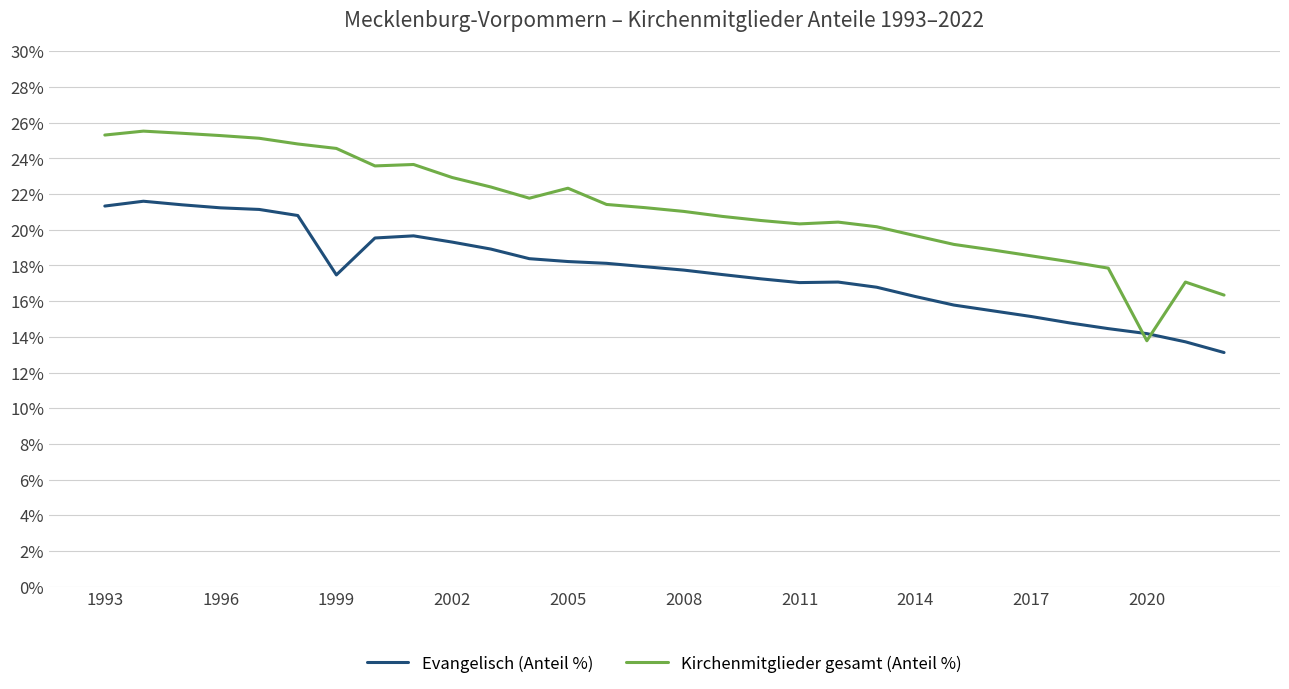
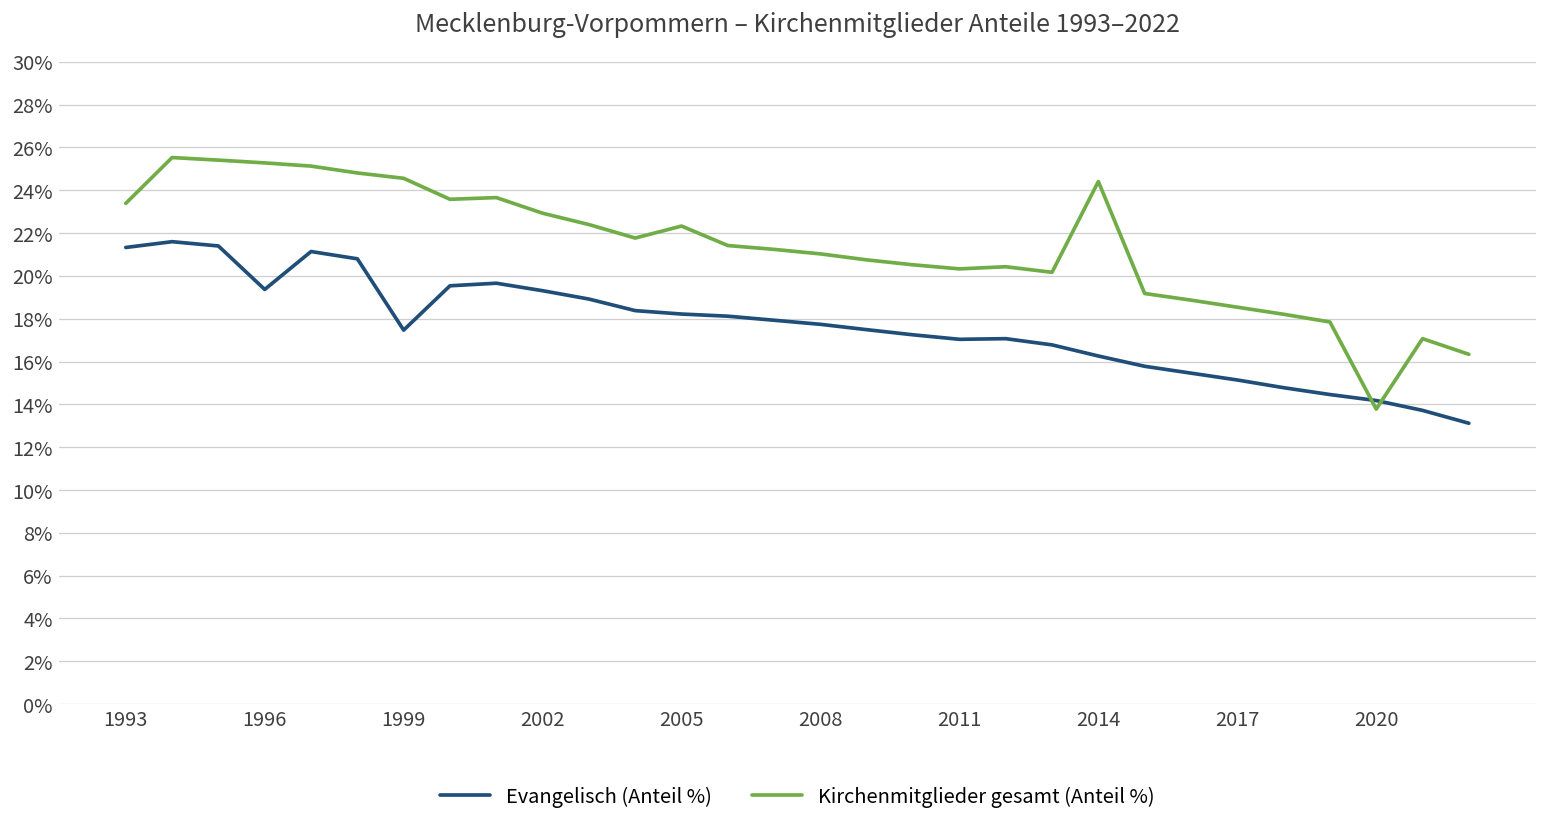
  {
    "Evangelisch (Anteil %)": {
      "1993": "21.3%",
-     "1996": "21.2%",
+     "1996": "19.4%",
      "1999": "17.5%",
      "2002": "19.3%",
      "2005": "18.2%",
      "2008": "17.7%",
      "2011": "17.0%",
      "2014": "16.3%",
      "2017": "15.1%",
      "2020": "14.2%"
    },
    "Kirchenmitglieder gesamt (Anteil %)": {
-     "1993": "25.3%",
+     "1993": "23.4%",
      "1996": "25.3%",
      "1999": "24.6%",
      "2002": "22.9%",
      "2005": "22.3%",
      "2008": "21.0%",
      "2011": "20.3%",
-     "2014": "19.7%",
+     "2014": "24.4%",
      "2017": "18.5%",
      "2020": "13.8%"
    }
  }
